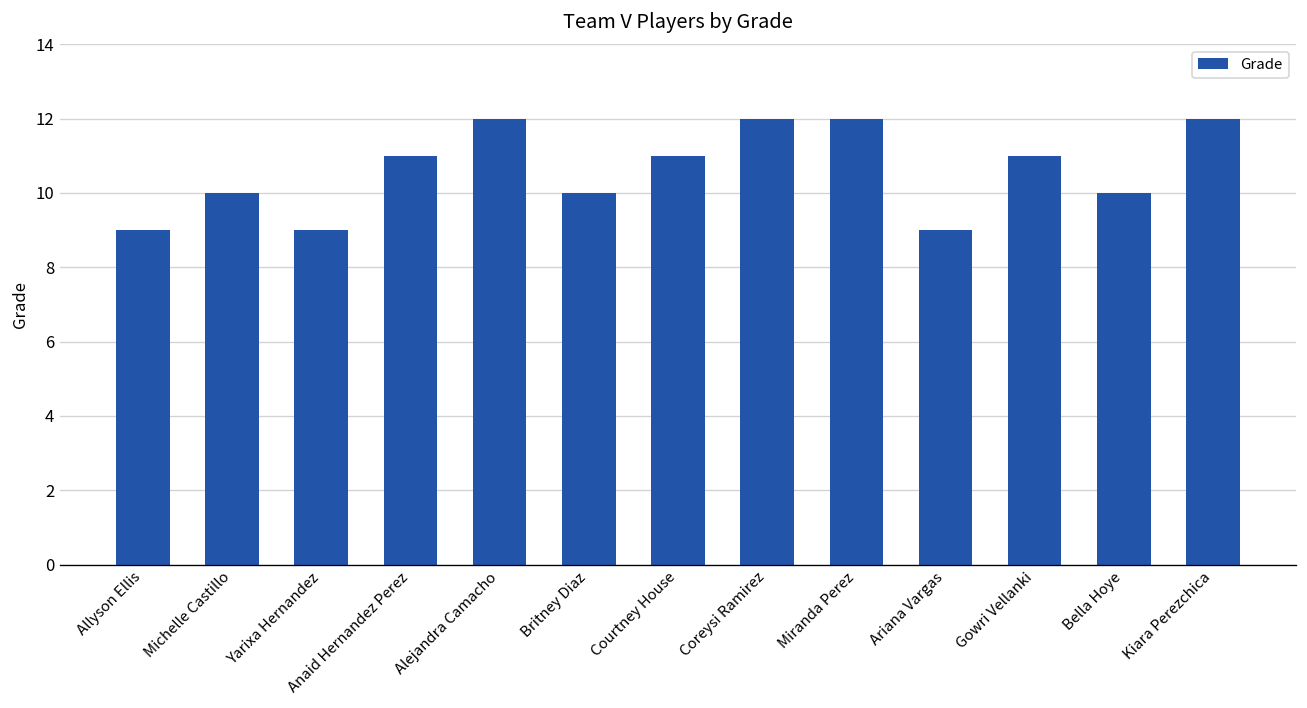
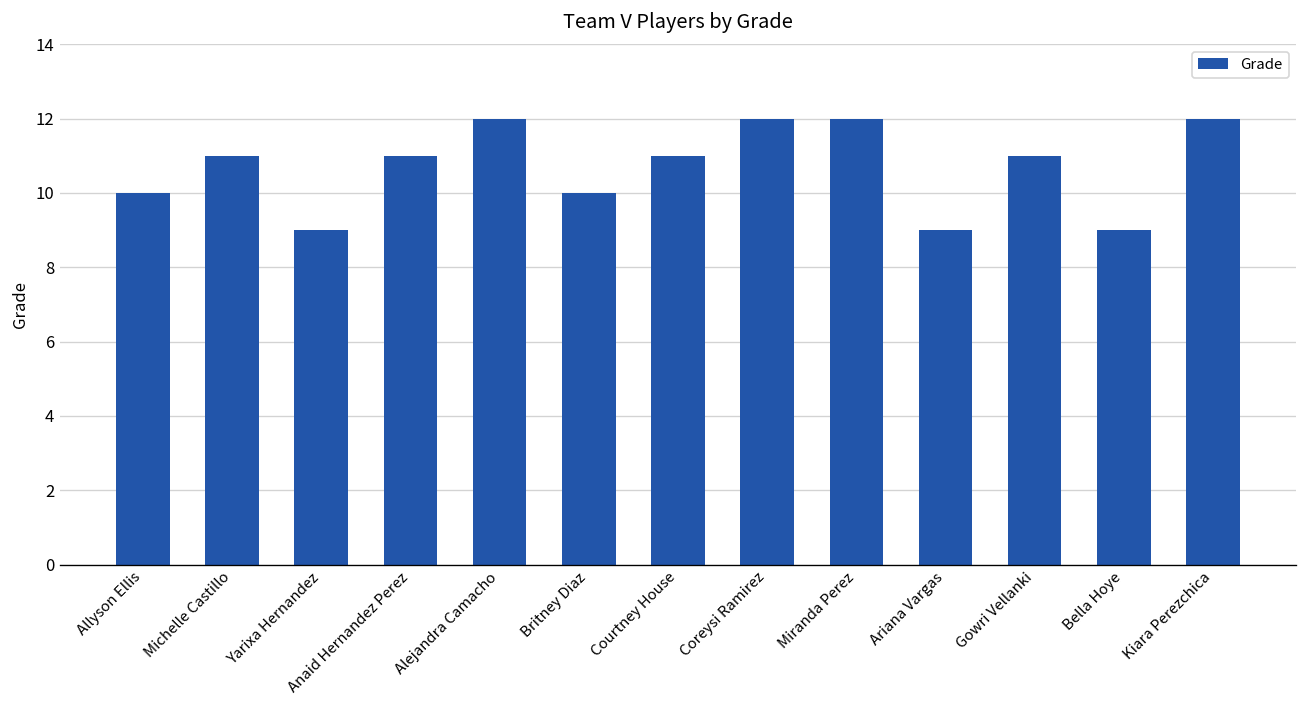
  {
-   "Allyson Ellis": 9,
-   "Michelle Castillo": 10,
+   "Allyson Ellis": 10,
+   "Michelle Castillo": 11,
    "Yarixa Hernandez": 9,
    "Anaid Hernandez Perez": 11,
    "Alejandra Camacho": 12,
    "Britney Diaz": 10,
    "Courtney House": 11,
    "Coreysi Ramirez": 12,
    "Miranda Perez": 12,
    "Ariana Vargas": 9,
    "Gowri Vellanki": 11,
-   "Bella Hoye": 10,
+   "Bella Hoye": 9,
    "Kiara Perezchica": 12
  }
